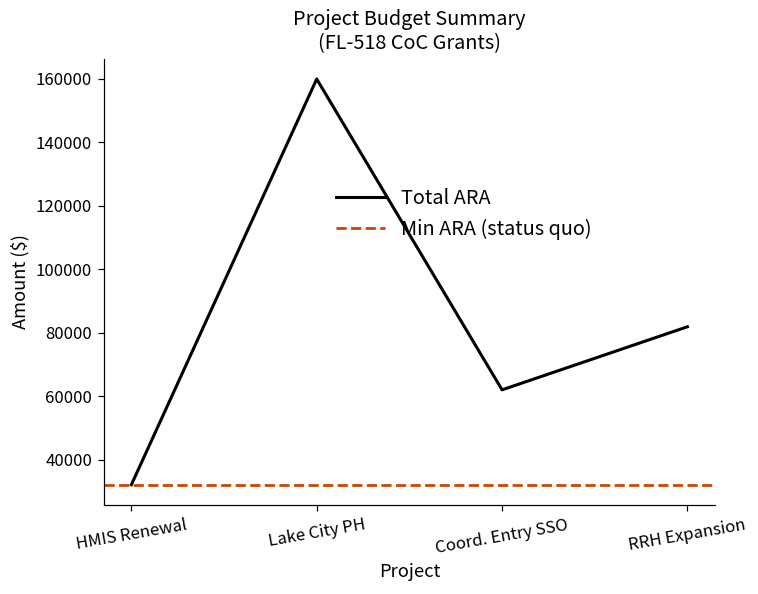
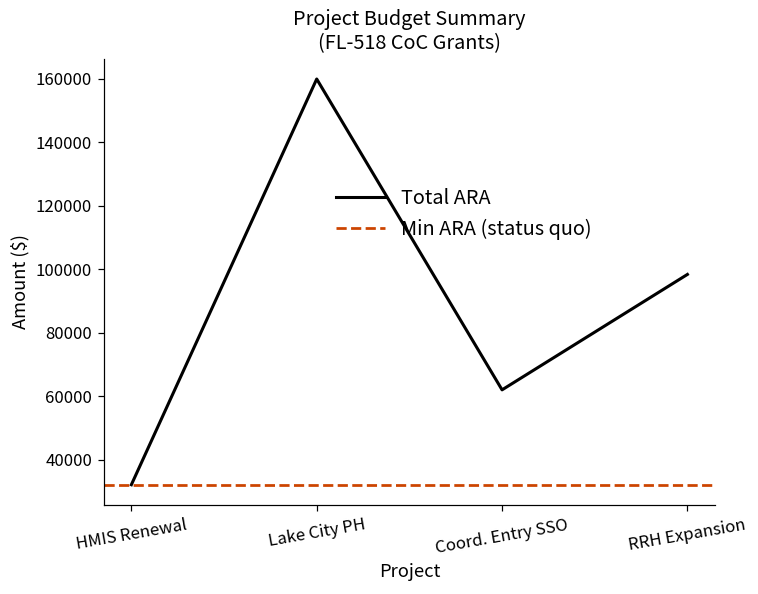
  {
    "HMIS Renewal": 32000,
    "Lake City PH": 160000,
    "Coord. Entry SSO": 62000,
-   "RRH Expansion": 82000
+   "RRH Expansion": 98000
  }
